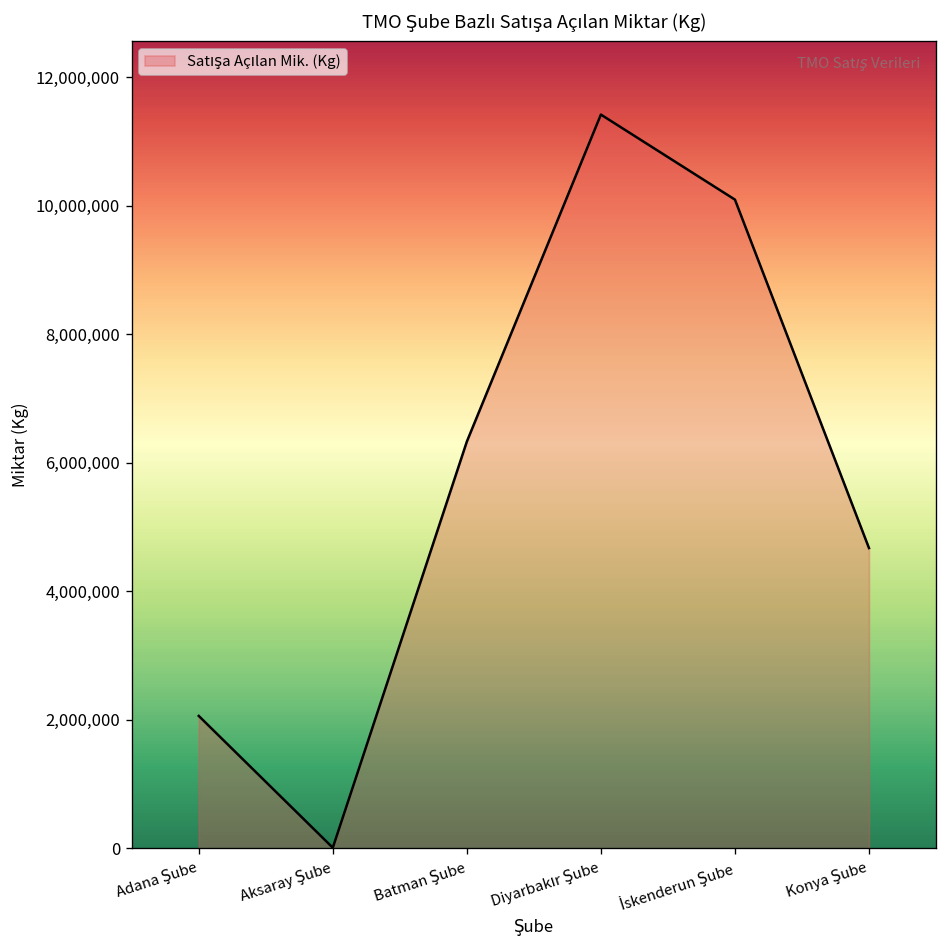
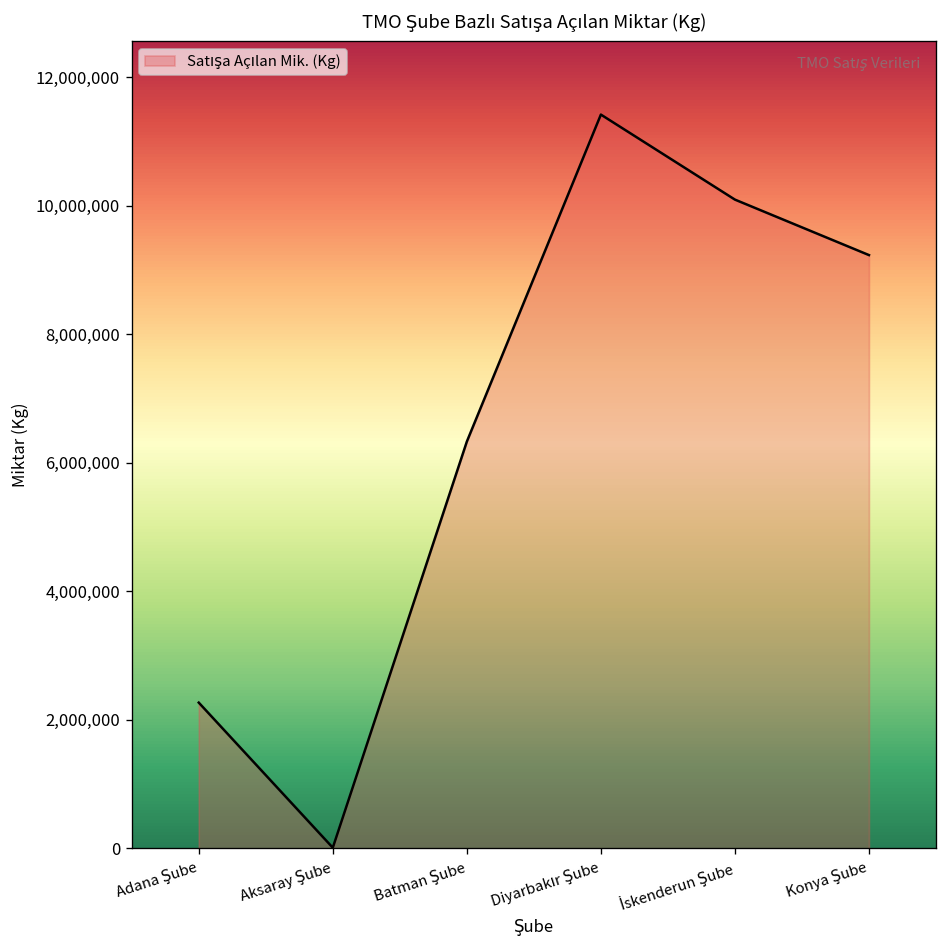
  {
-   "Adana Şube": "2,100,000",
+   "Adana Şube": "2,300,000",
    "Aksaray Şube": "0",
    "Batman Şube": "6,300,000",
    "Diyarbakır Şube": "11,400,000",
    "İskenderun Şube": "10,100,000",
-   "Konya Şube": "4,700,000"
+   "Konya Şube": "9,200,000"
  }
